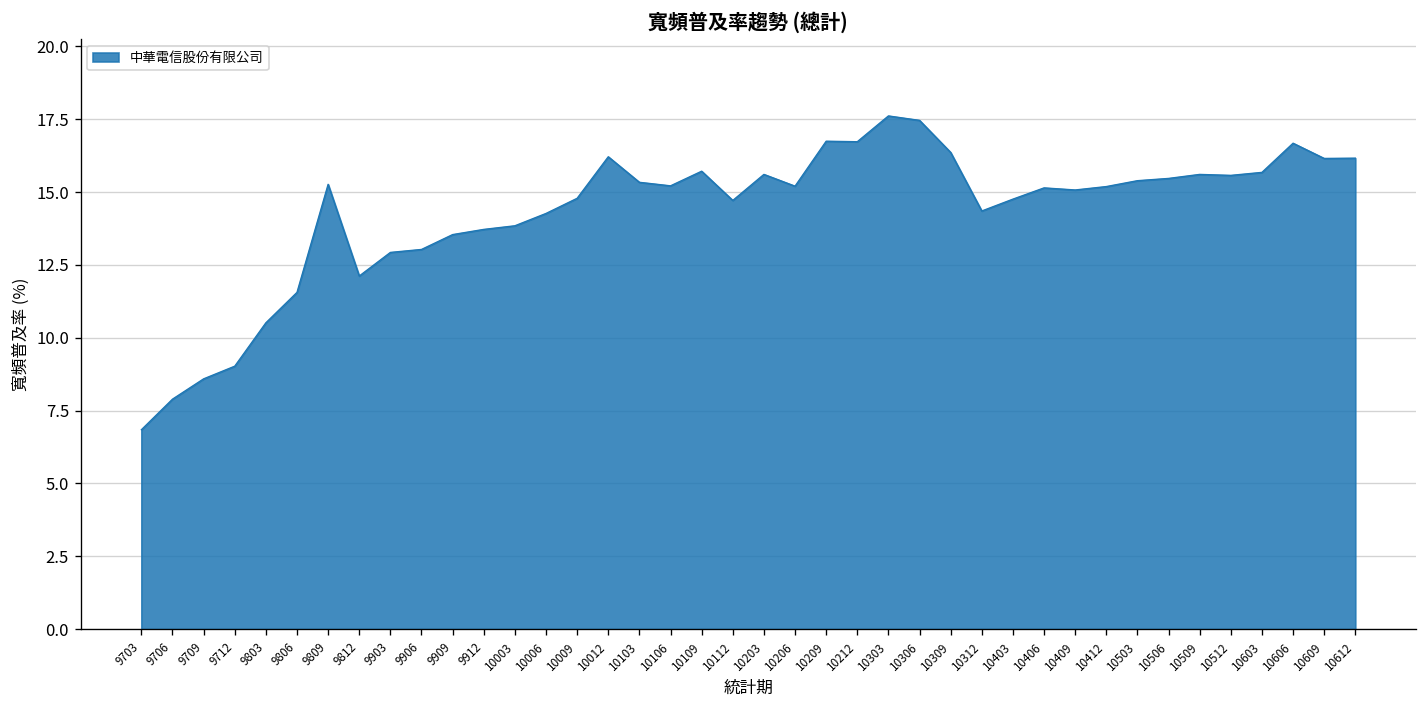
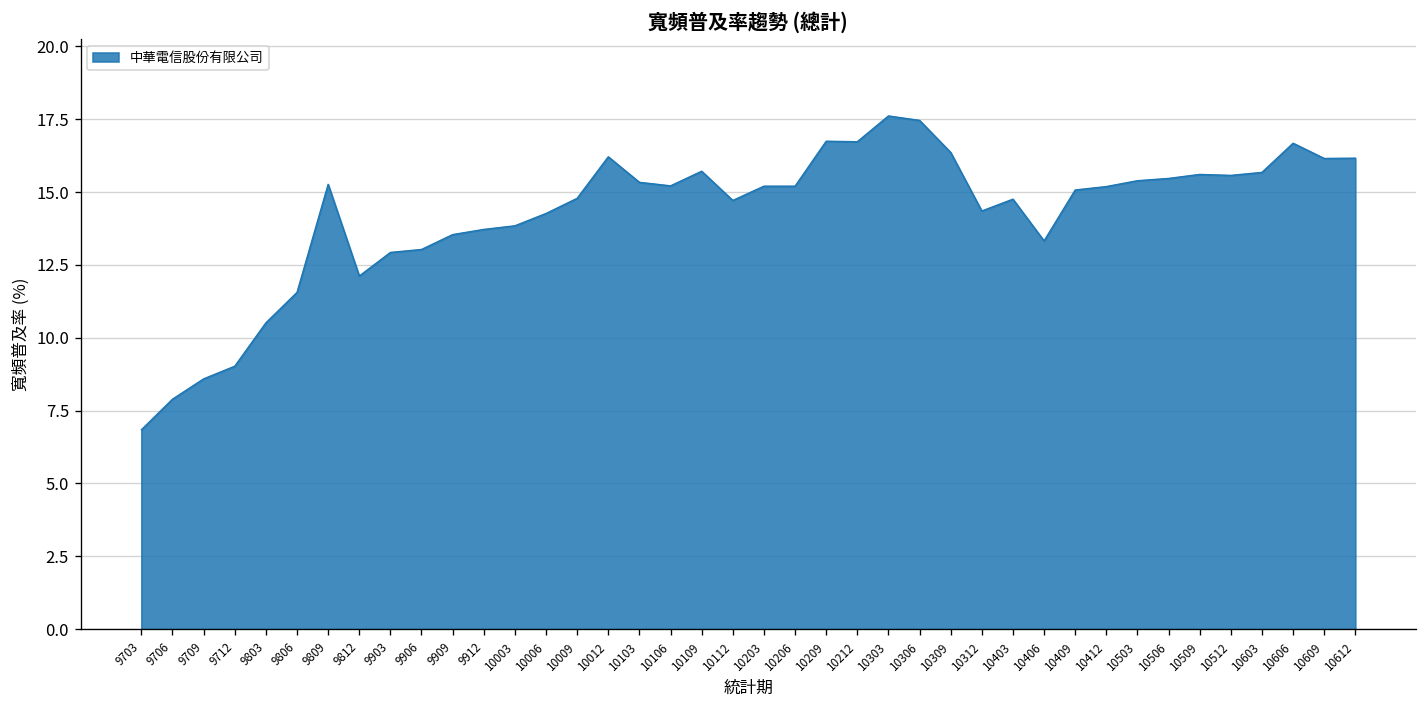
  {
    "9703": 6.8,
    "9706": 7.9,
    "9709": 8.6,
    "9712": 9.0,
    "9803": 10.5,
    "9806": 11.6,
    "9809": 15.3,
    "9812": 12.1,
    "9903": 12.9,
    "9906": 13.0,
    "9909": 13.5,
    "9912": 13.7,
    "10003": 13.8,
    "10006": 14.3,
    "10009": 14.8,
    "10012": 16.2,
    "10103": 15.3,
    "10106": 15.2,
    "10109": 15.7,
    "10112": 14.7,
-   "10203": 15.6,
+   "10203": 15.2,
    "10206": 15.2,
    "10209": 16.7,
    "10212": 16.7,
    "10303": 17.6,
    "10306": 17.5,
    "10309": 16.4,
    "10312": 14.4,
    "10403": 14.8,
-   "10406": 15.1,
+   "10406": 13.3,
    "10409": 15.1,
    "10412": 15.2,
    "10503": 15.4,
    "10506": 15.5,
    "10509": 15.6,
    "10512": 15.6,
    "10603": 15.7,
    "10606": 16.7,
    "10609": 16.2,
    "10612": 16.2
  }
